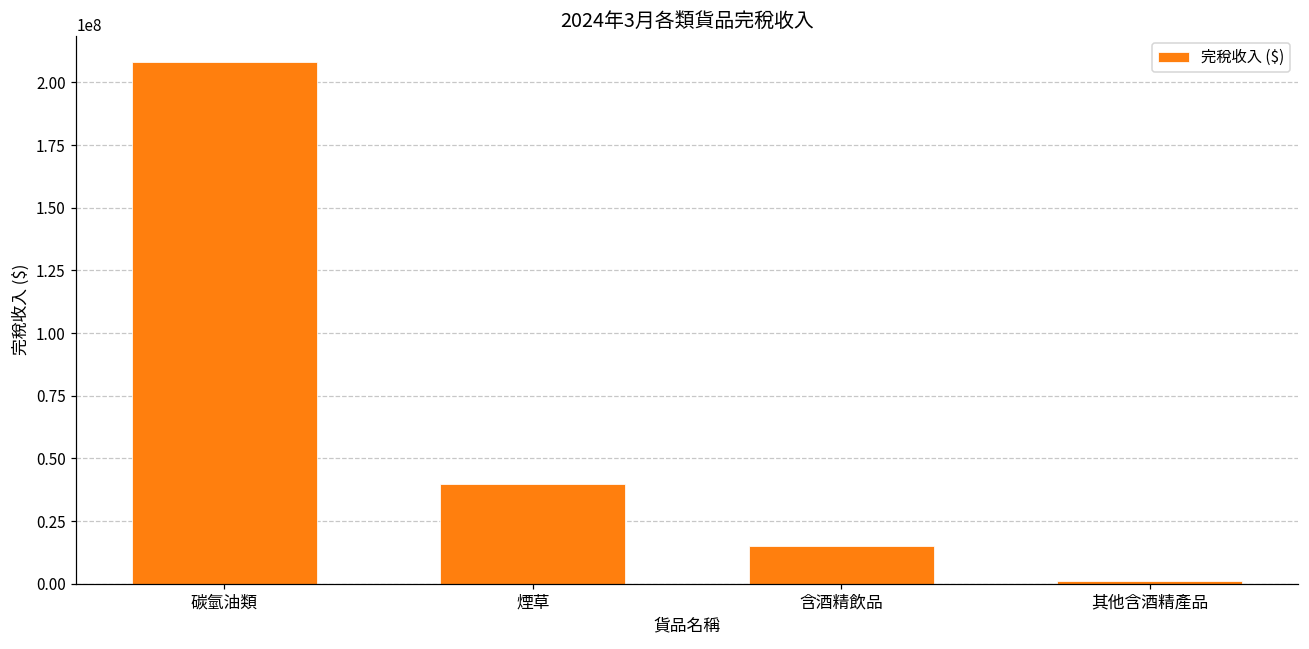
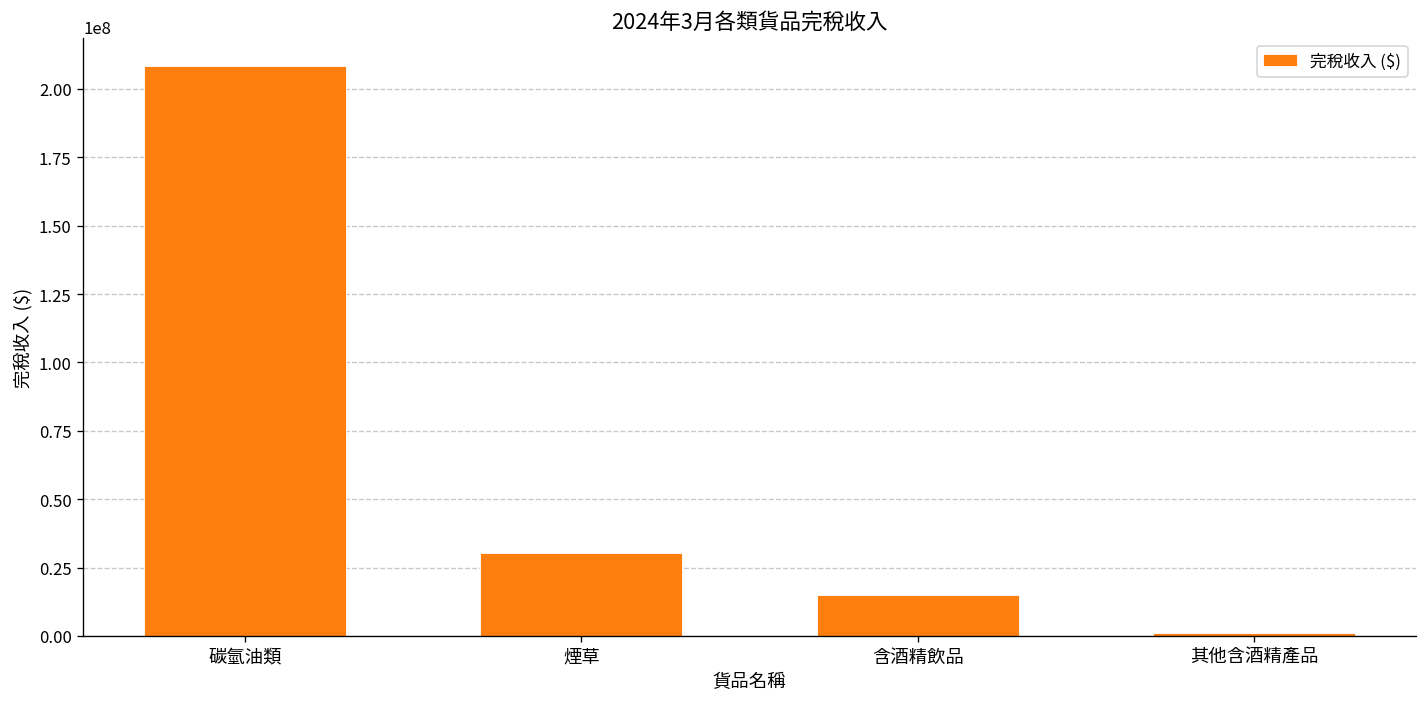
  {
    "碳氫油類": 208000000,
-   "煙草": 40000000,
+   "煙草": 30000000,
    "含酒精飲品": 15000000
  }
